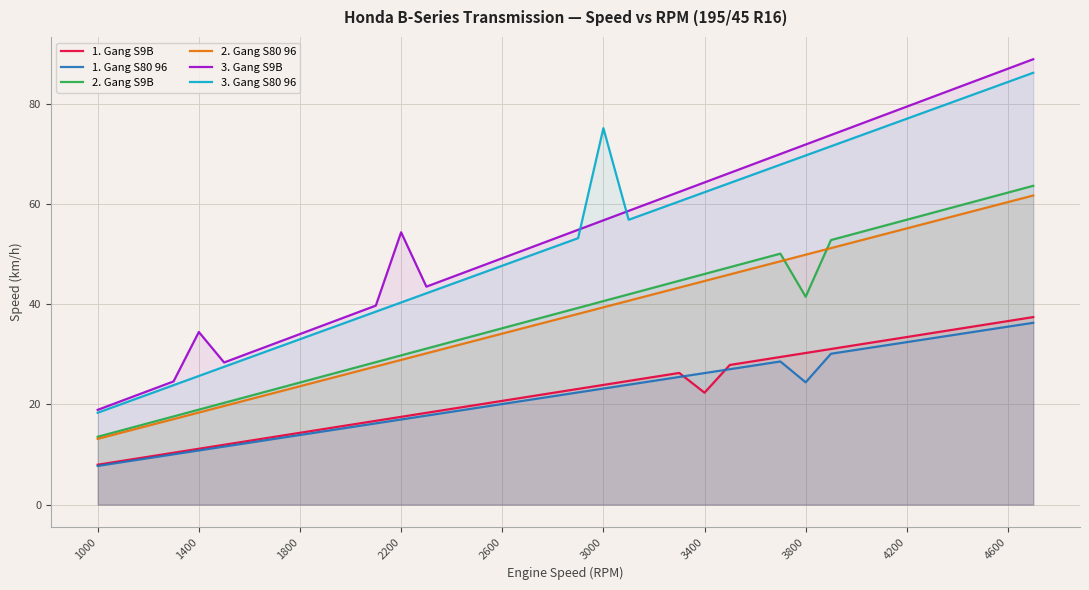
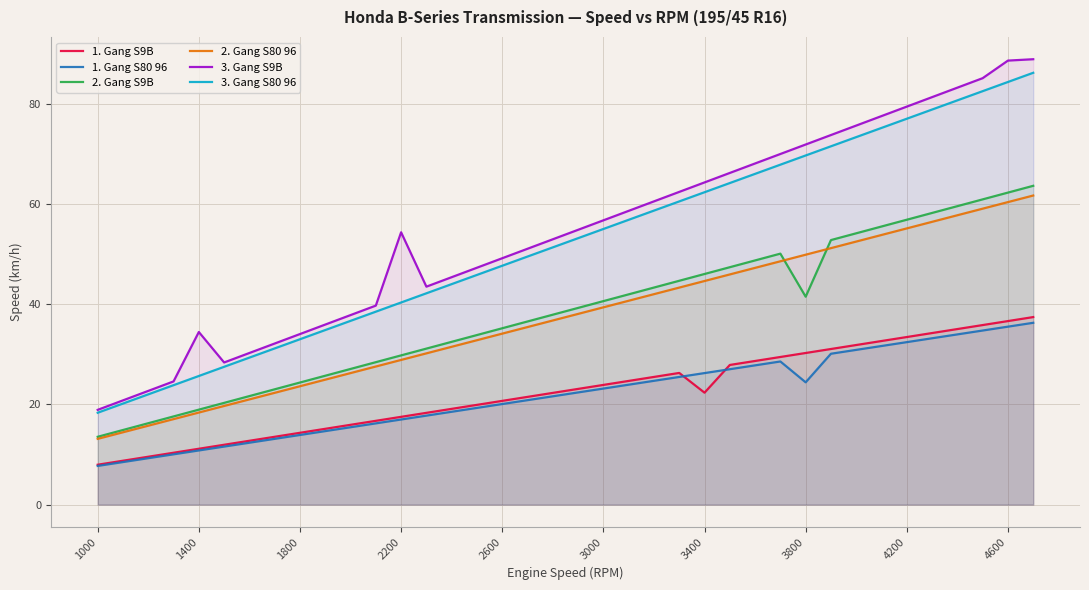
  {
    "1. Gang S9B": {
      "2200": 18,
      "2600": 21,
      "3000": 24,
      "3400": 22,
      "3800": 30,
      "4200": 33,
      "4600": 37
    },
    "1. Gang S80 96": {
      "2200": 17,
      "2600": 20,
      "3000": 23,
      "3400": 26,
      "3800": 24,
      "4200": 32,
      "4600": 36
    },
    "2. Gang S9B": {
      "1400": 19,
      "1800": 24,
      "2200": 30,
      "2600": 35,
      "3000": 41,
      "3400": 46,
      "3800": 41,
      "4200": 57,
      "4600": 62
    },
    "2. Gang S80 96": {
      "1400": 18,
      "1800": 24,
      "2200": 29,
      "2600": 34,
      "3000": 39,
      "3400": 45,
      "3800": 50,
      "4200": 55,
      "4600": 60
    },
    "3. Gang S9B": {
      "1000": 19,
      "1400": 34,
      "1800": 34,
      "2200": 54,
      "2600": 49,
      "3000": 57,
      "3400": 64,
      "3800": 72,
      "4200": 79,
-     "4600": 87
+     "4600": 89
    },
    "3. Gang S80 96": {
      "1000": 18,
      "1400": 26,
      "1800": 33,
      "2200": 40,
      "2600": 48,
-     "3000": 75,
+     "3000": 55,
      "3400": 62,
      "3800": 70,
      "4200": 77,
      "4600": 84
    }
  }
